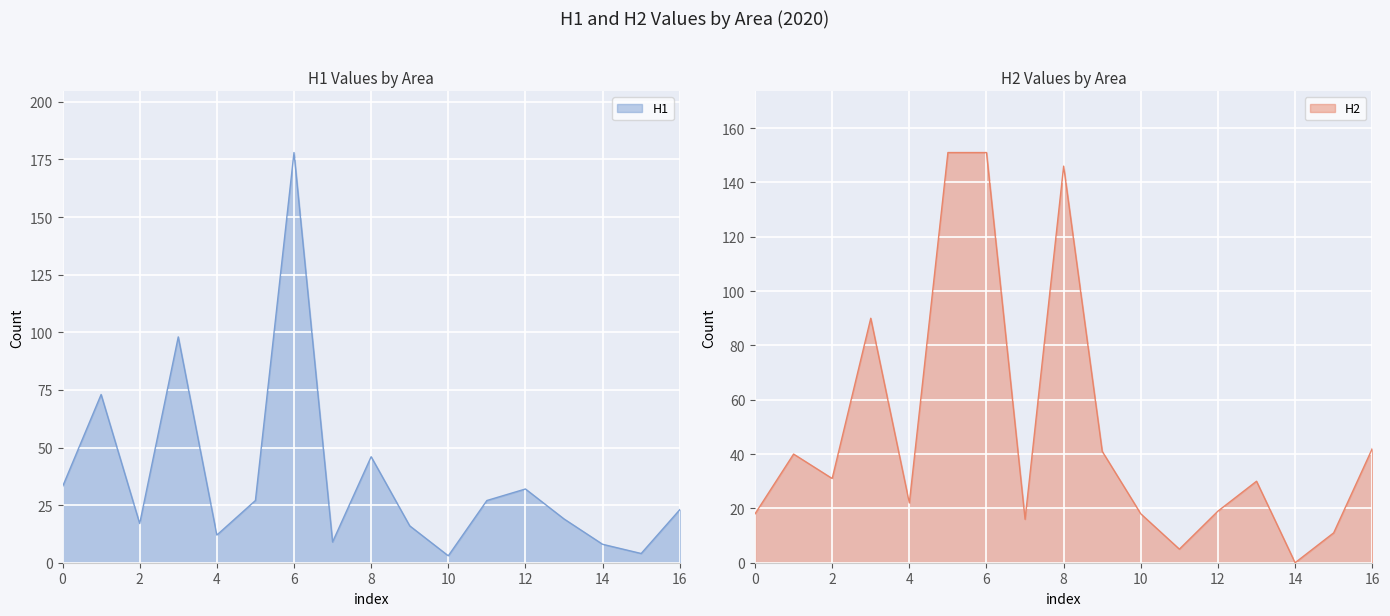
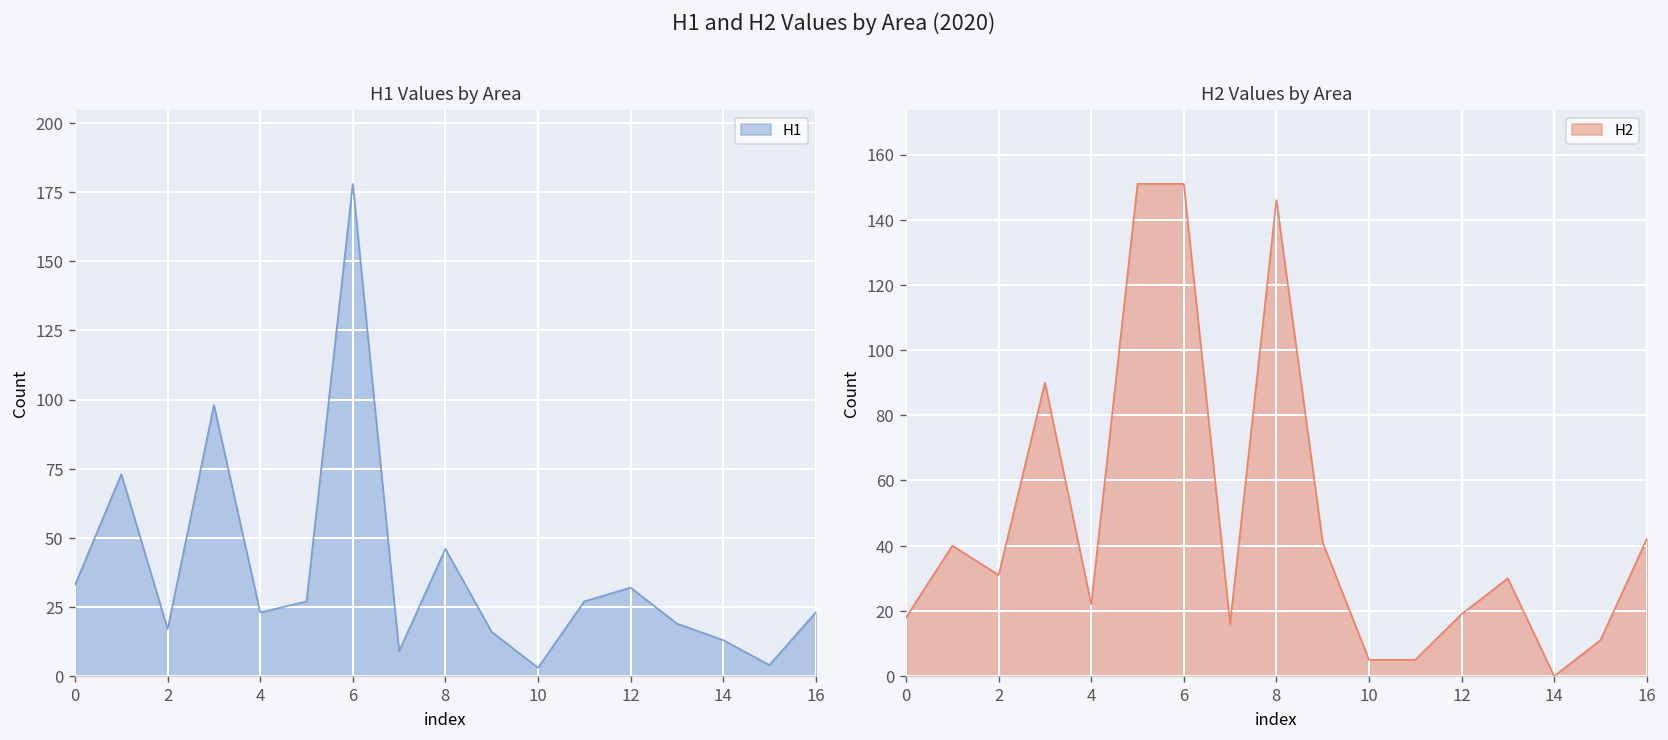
  {
    "H1 Values by Area": {
      "0": 33,
      "2": 17,
-     "4": 12,
+     "4": 23,
      "6": 178,
      "8": 46,
      "10": 3,
      "12": 32,
-     "14": 8,
+     "14": 13,
      "16": 23
    },
    "H2 Values by Area": {
      "0": 18,
      "2": 31,
      "4": 22,
      "6": 151,
      "8": 146,
-     "10": 18,
+     "10": 5,
      "12": 19,
      "14": 0,
      "16": 42
    }
  }
